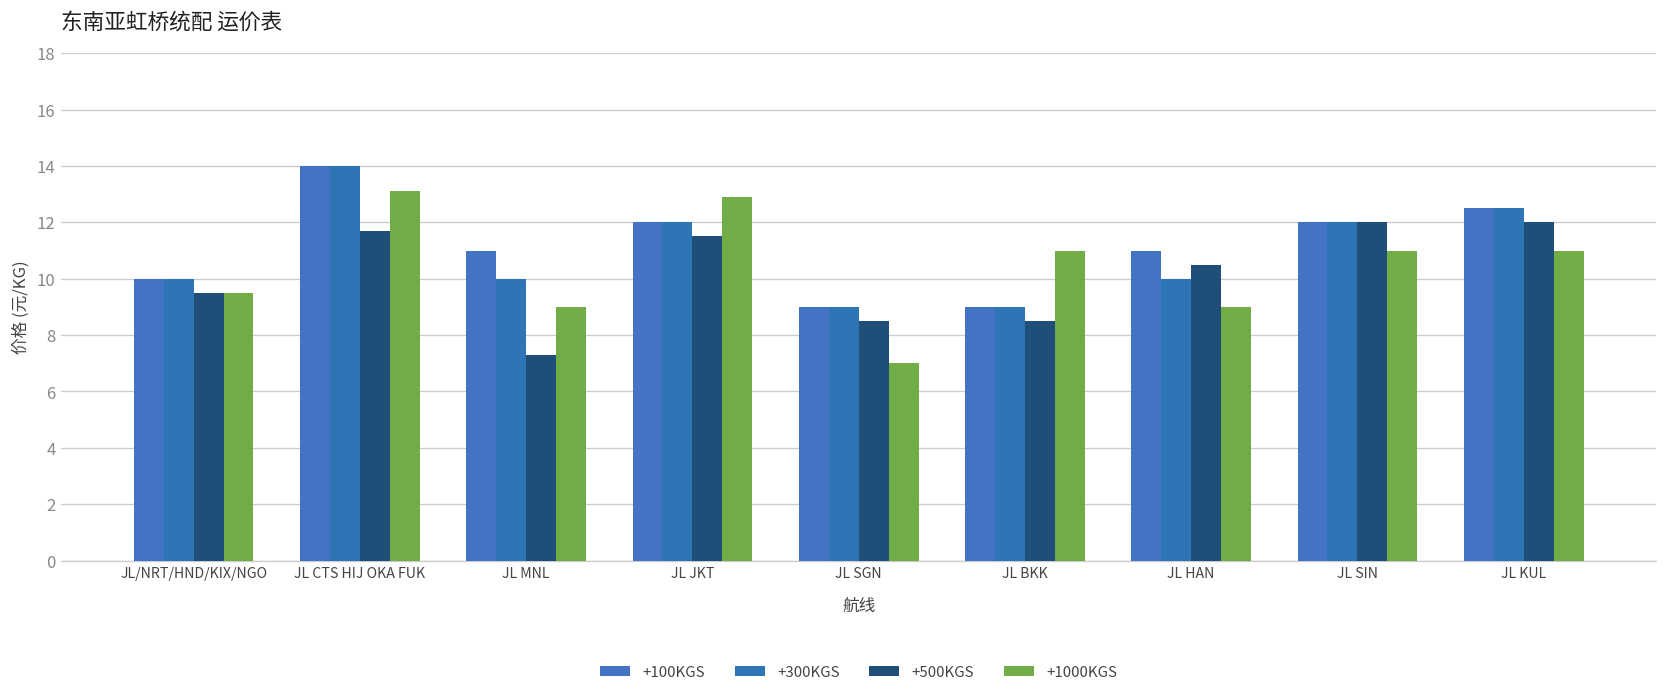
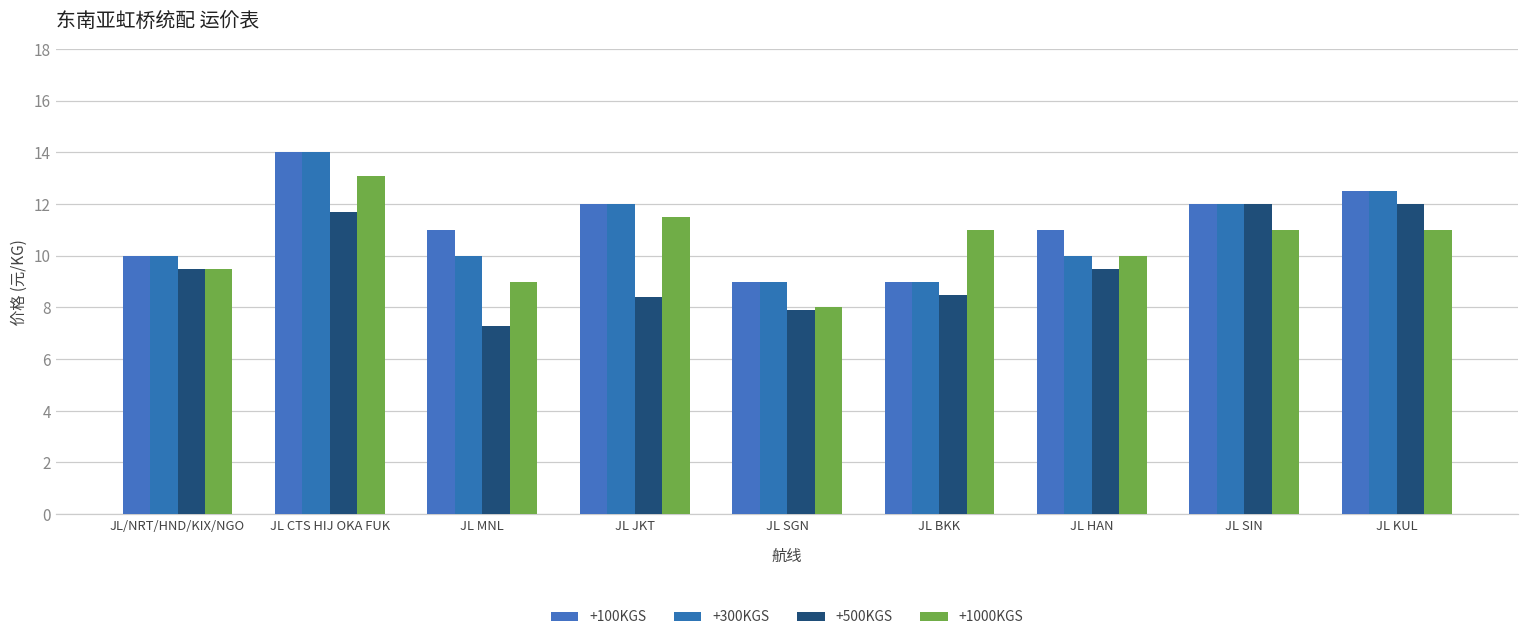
  {
    "+500KGS": {
      "JL/NRT/HND/KIX/NGO": 9.5,
      "JL CTS HIJ OKA FUK": 11.7,
      "JL MNL": 7.3,
-     "JL JKT": 11.5,
-     "JL SGN": 8.5,
+     "JL JKT": 8.4,
+     "JL SGN": 7.9,
      "JL BKK": 8.5,
-     "JL HAN": 10.5,
+     "JL HAN": 9.5,
      "JL SIN": 12.0,
      "JL KUL": 12.0
    },
    "+1000KGS": {
      "JL/NRT/HND/KIX/NGO": 9.5,
      "JL CTS HIJ OKA FUK": 13.1,
      "JL MNL": 9.0,
-     "JL JKT": 12.9,
-     "JL SGN": 7,
+     "JL JKT": 11.5,
+     "JL SGN": 8,
      "JL BKK": 11.0,
-     "JL HAN": 9,
+     "JL HAN": 10,
      "JL SIN": 11.0,
      "JL KUL": 11.0
    }
  }
